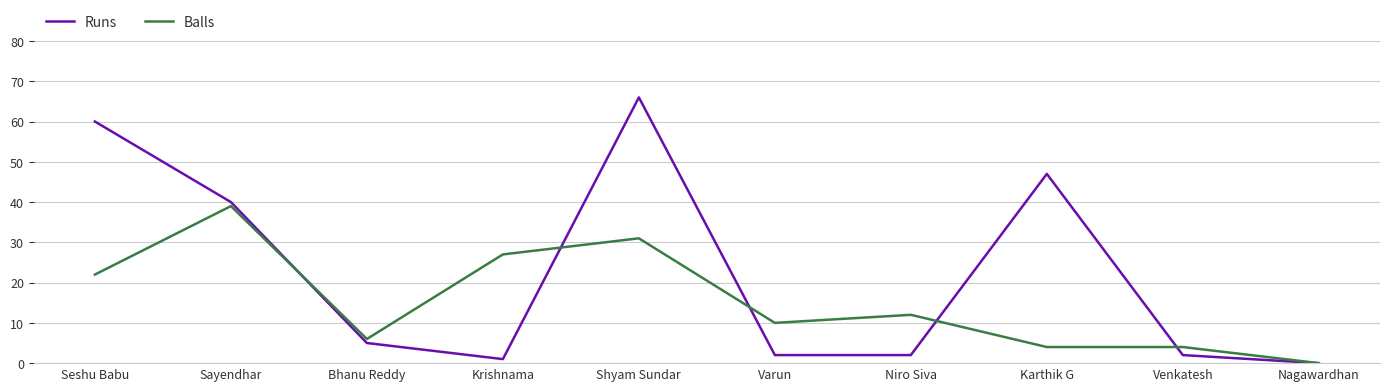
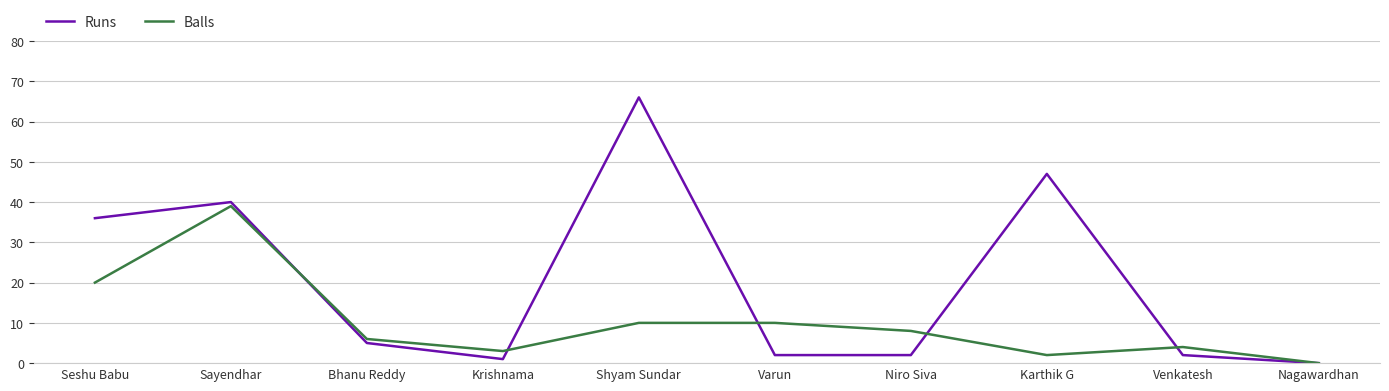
  {
    "Runs": {
-     "Seshu Babu": 60,
+     "Seshu Babu": 36,
      "Sayendhar": 40,
      "Bhanu Reddy": 5,
      "Krishnama": 1,
      "Shyam Sundar": 66,
      "Varun": 2,
      "Niro Siva": 2,
      "Karthik G": 47,
      "Venkatesh": 2
    },
    "Balls": {
-     "Seshu Babu": 22,
+     "Seshu Babu": 20,
      "Sayendhar": 39,
      "Bhanu Reddy": 6,
-     "Krishnama": 27,
-     "Shyam Sundar": 31,
+     "Krishnama": 3,
+     "Shyam Sundar": 10,
      "Varun": 10,
-     "Niro Siva": 12,
-     "Karthik G": 4,
+     "Niro Siva": 8,
+     "Karthik G": 2,
      "Venkatesh": 4
    }
  }
